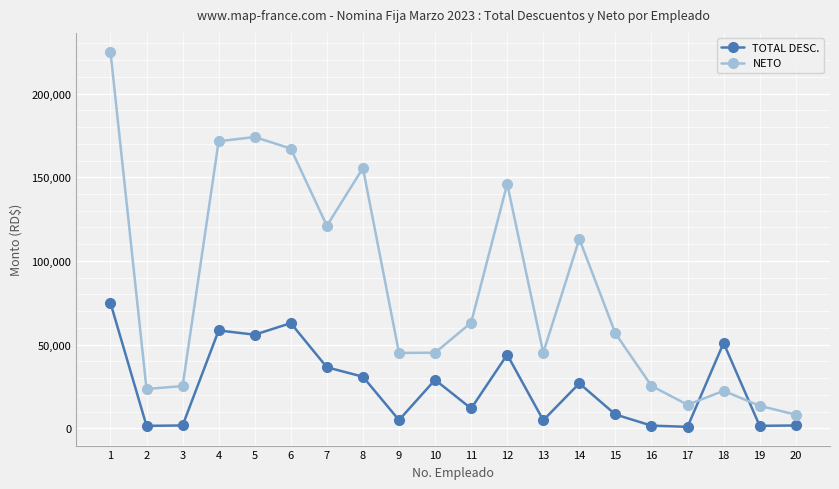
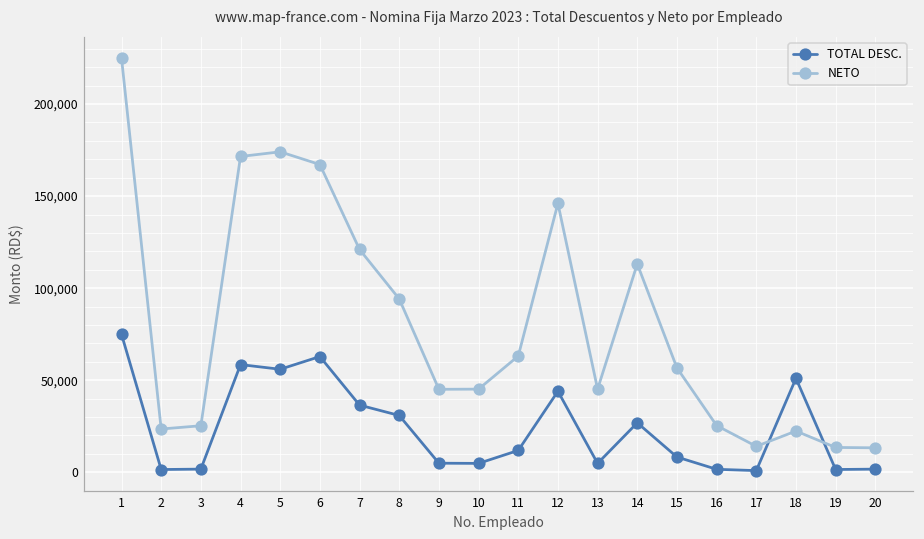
  {
    "TOTAL DESC.": {
      "1": "75,000",
      "2": "2,000",
      "3": "2,000",
      "4": "58,000",
      "5": "56,000",
      "6": "63,000",
      "7": "36,000",
      "8": "31,000",
      "9": "5,000",
-     "10": "29,000",
+     "10": "5,000",
      "11": "12,000",
      "12": "44,000",
      "13": "5,000",
      "14": "27,000",
      "15": "8,000",
      "16": "2,000",
      "17": "1,000",
      "18": "51,000",
      "19": "2,000",
      "20": "2,000"
    },
    "NETO": {
      "1": "225,000",
      "2": "23,000",
      "3": "25,000",
      "4": "172,000",
      "5": "174,000",
      "6": "167,000",
      "7": "121,000",
-     "8": "155,000",
+     "8": "94,000",
      "9": "45,000",
      "10": "45,000",
      "11": "63,000",
      "12": "146,000",
      "13": "45,000",
      "14": "113,000",
      "15": "57,000",
      "16": "25,000",
      "17": "14,000",
      "18": "22,000",
      "19": "13,000",
-     "20": "8,000"
+     "20": "13,000"
    }
  }
